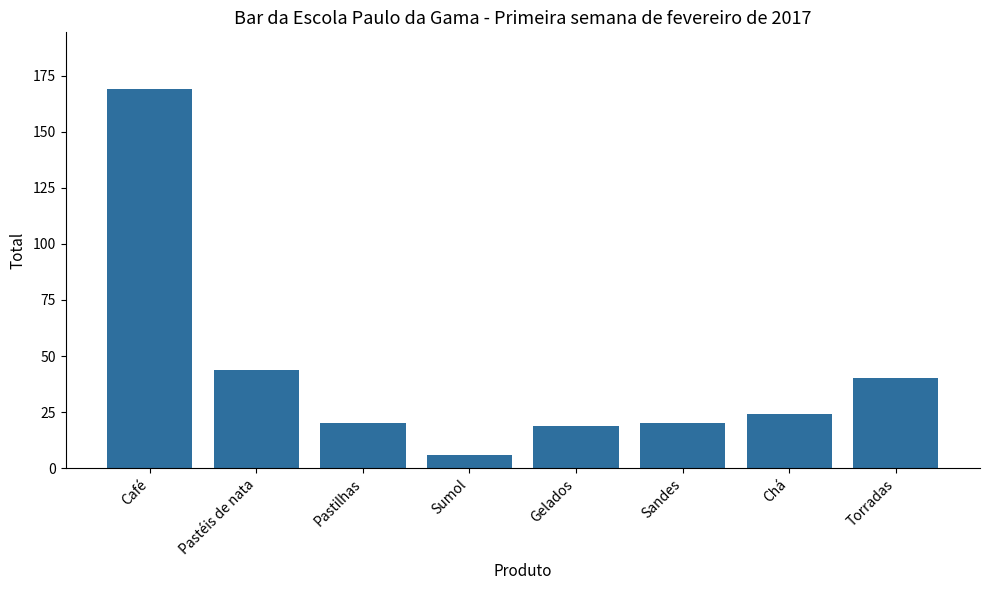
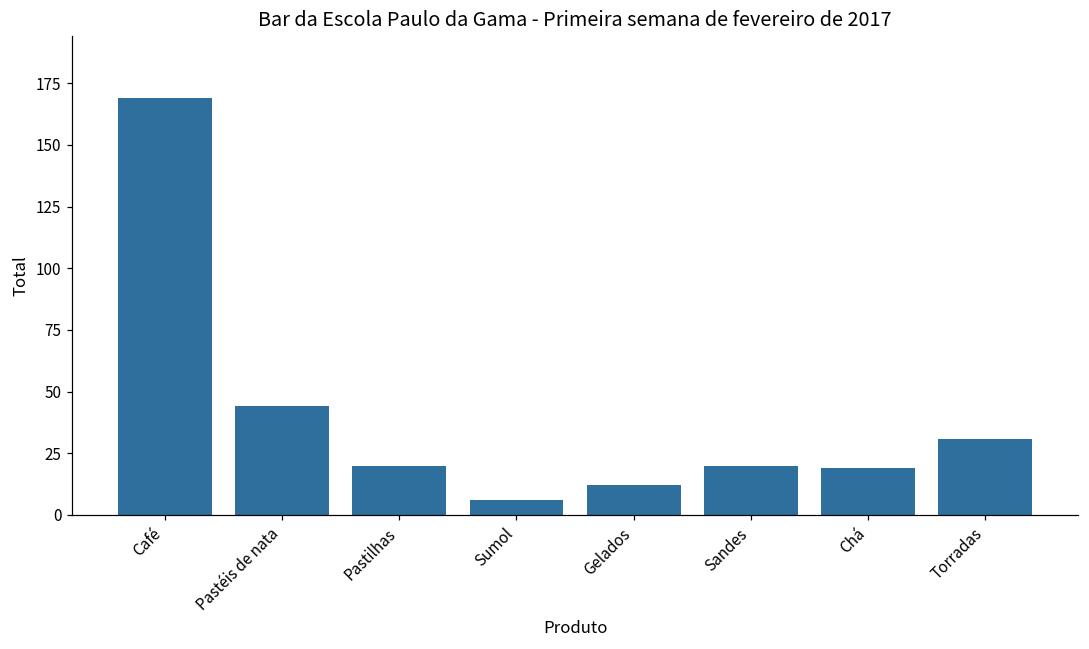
  {
    "Café": 169,
    "Pastéis de nata": 44,
    "Pastilhas": 20,
    "Sumol": 6,
-   "Gelados": 19,
+   "Gelados": 12,
    "Sandes": 20,
-   "Chá": 24,
-   "Torradas": 40
+   "Chá": 19,
+   "Torradas": 31
  }
